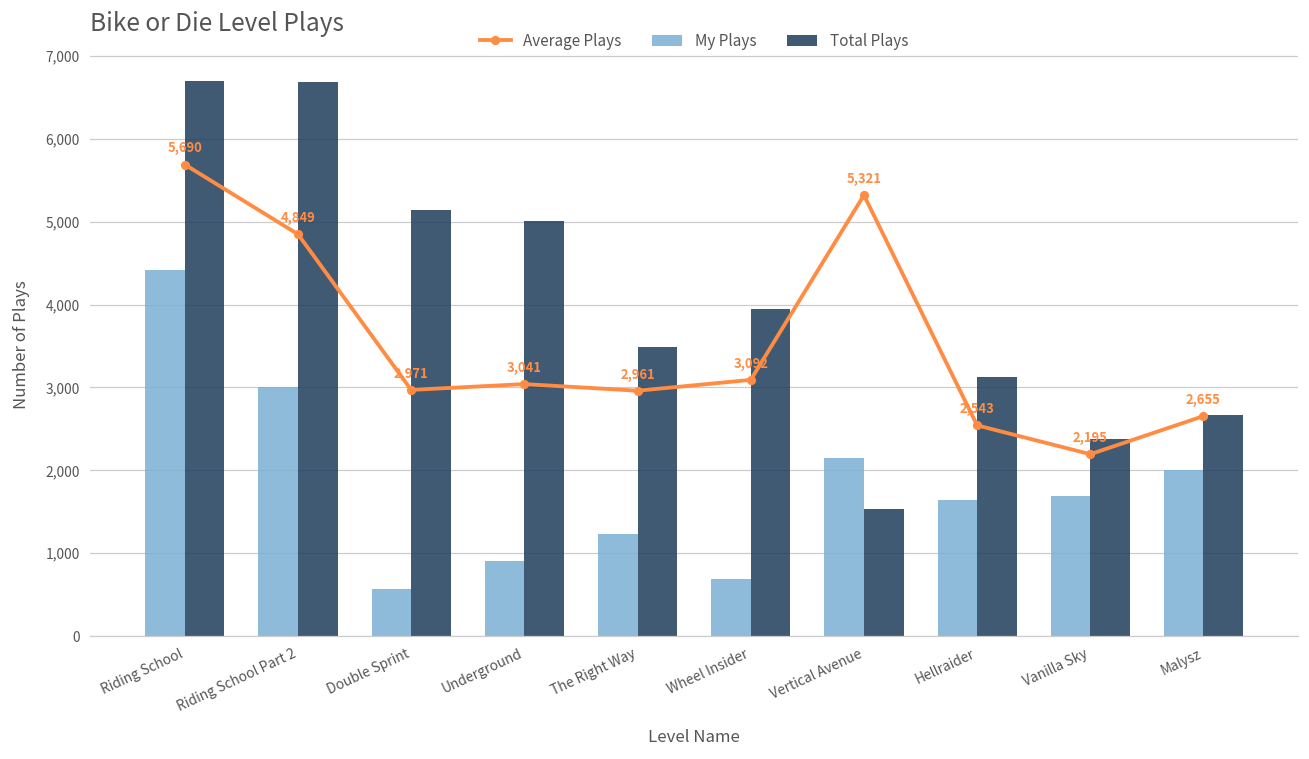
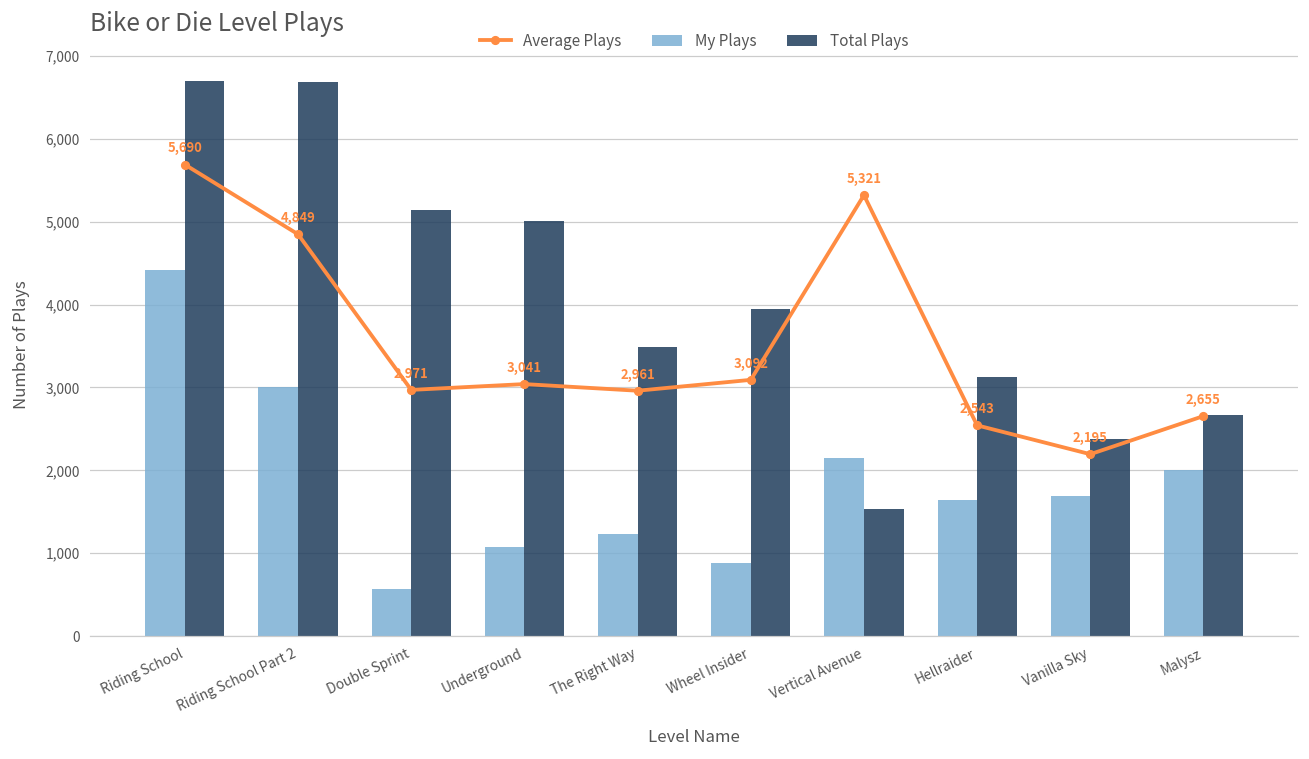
  {
    "My Plays": {
      "Riding School": "4,400",
      "Riding School Part 2": "3,000",
      "Double Sprint": "600",
-     "Underground": "900",
+     "Underground": "1,100",
      "The Right Way": "1,200",
-     "Wheel Insider": "700",
+     "Wheel Insider": "900",
      "Vertical Avenue": "2,100",
      "Hellraider": "1,600",
      "Vanilla Sky": "1,700",
      "Malysz": "2,000"
    },
    "Average Plays": {
      "Riding School": "5,690",
      "Riding School Part 2": "4,849",
      "Double Sprint": "2,971",
      "Underground": "3,041",
      "The Right Way": "2,961",
      "Wheel Insider": "3,092",
      "Vertical Avenue": "5,321",
      "Hellraider": "2,543",
      "Vanilla Sky": "2,195",
      "Malysz": "2,655"
    },
    "Total Plays": {
      "Double Sprint": "5,100",
      "Vertical Avenue": "1,500"
    }
  }
